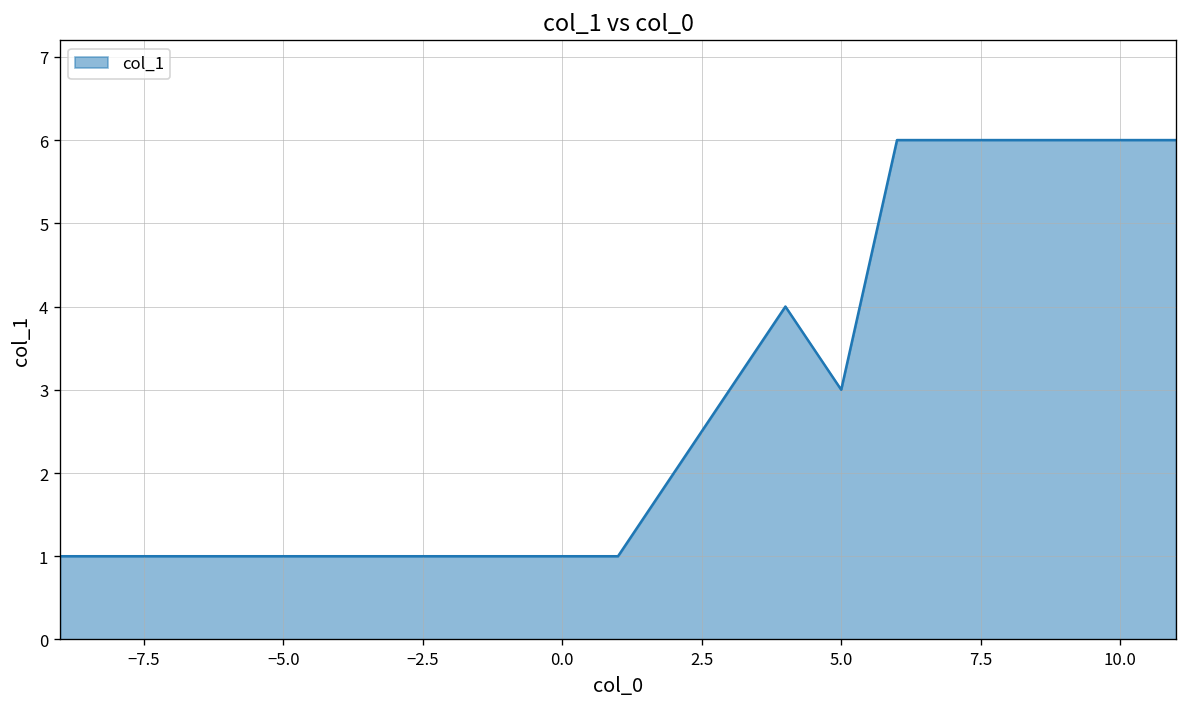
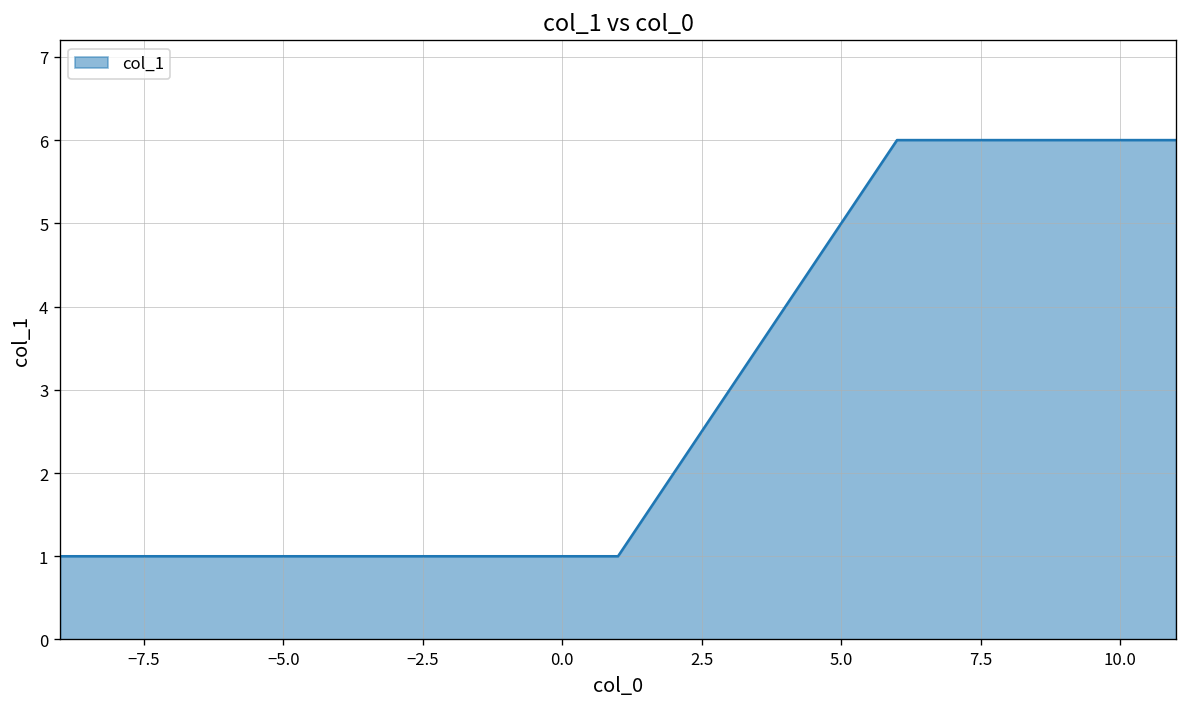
  {
    "−5.0": 1,
    "0.0": 1,
-   "5.0": 3,
+   "5.0": 5,
    "10.0": 6
  }
